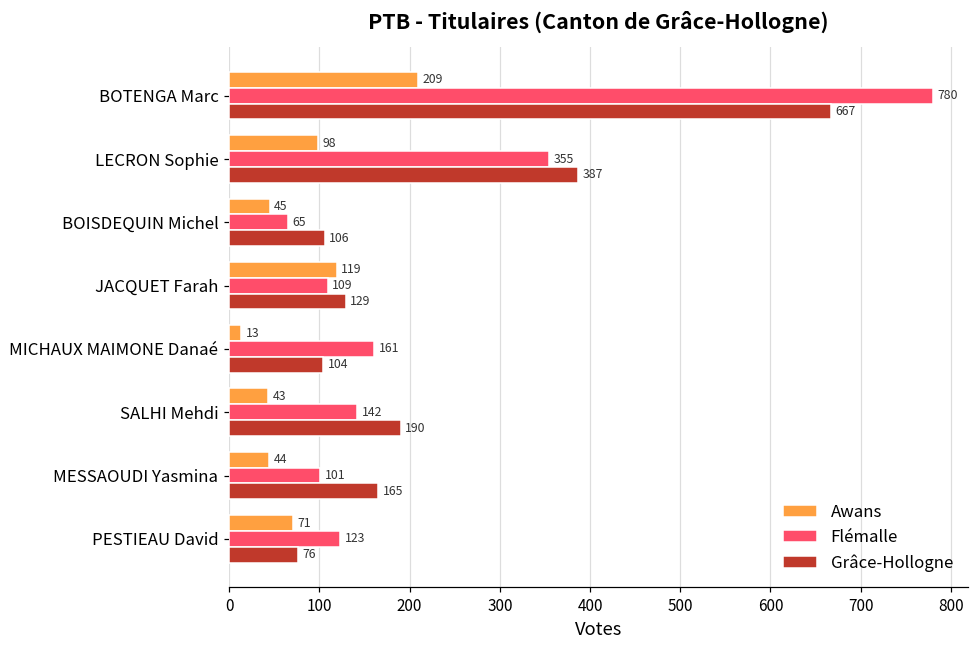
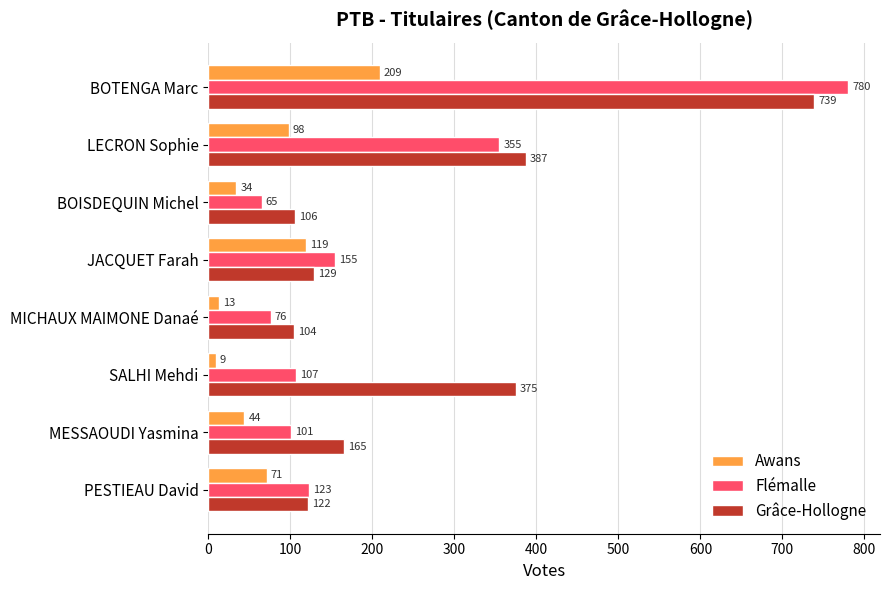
  {
    "Awans": {
      "BOTENGA Marc": 209,
      "LECRON Sophie": 98,
-     "BOISDEQUIN Michel": 45,
+     "BOISDEQUIN Michel": 34,
      "JACQUET Farah": 119,
      "MICHAUX MAIMONE Danaé": 13,
-     "SALHI Mehdi": 43,
+     "SALHI Mehdi": 9,
      "MESSAOUDI Yasmina": 44,
      "PESTIEAU David": 71
    },
    "Flémalle": {
      "BOTENGA Marc": 780,
      "LECRON Sophie": 355,
      "BOISDEQUIN Michel": 65,
-     "JACQUET Farah": 109,
-     "MICHAUX MAIMONE Danaé": 161,
-     "SALHI Mehdi": 142,
+     "JACQUET Farah": 155,
+     "MICHAUX MAIMONE Danaé": 76,
+     "SALHI Mehdi": 107,
      "MESSAOUDI Yasmina": 101,
      "PESTIEAU David": 123
    },
    "Grâce-Hollogne": {
-     "BOTENGA Marc": 667,
+     "BOTENGA Marc": 739,
      "LECRON Sophie": 387,
      "BOISDEQUIN Michel": 106,
      "JACQUET Farah": 129,
      "MICHAUX MAIMONE Danaé": 104,
-     "SALHI Mehdi": 190,
+     "SALHI Mehdi": 375,
      "MESSAOUDI Yasmina": 165,
-     "PESTIEAU David": 76
+     "PESTIEAU David": 122
    }
  }
